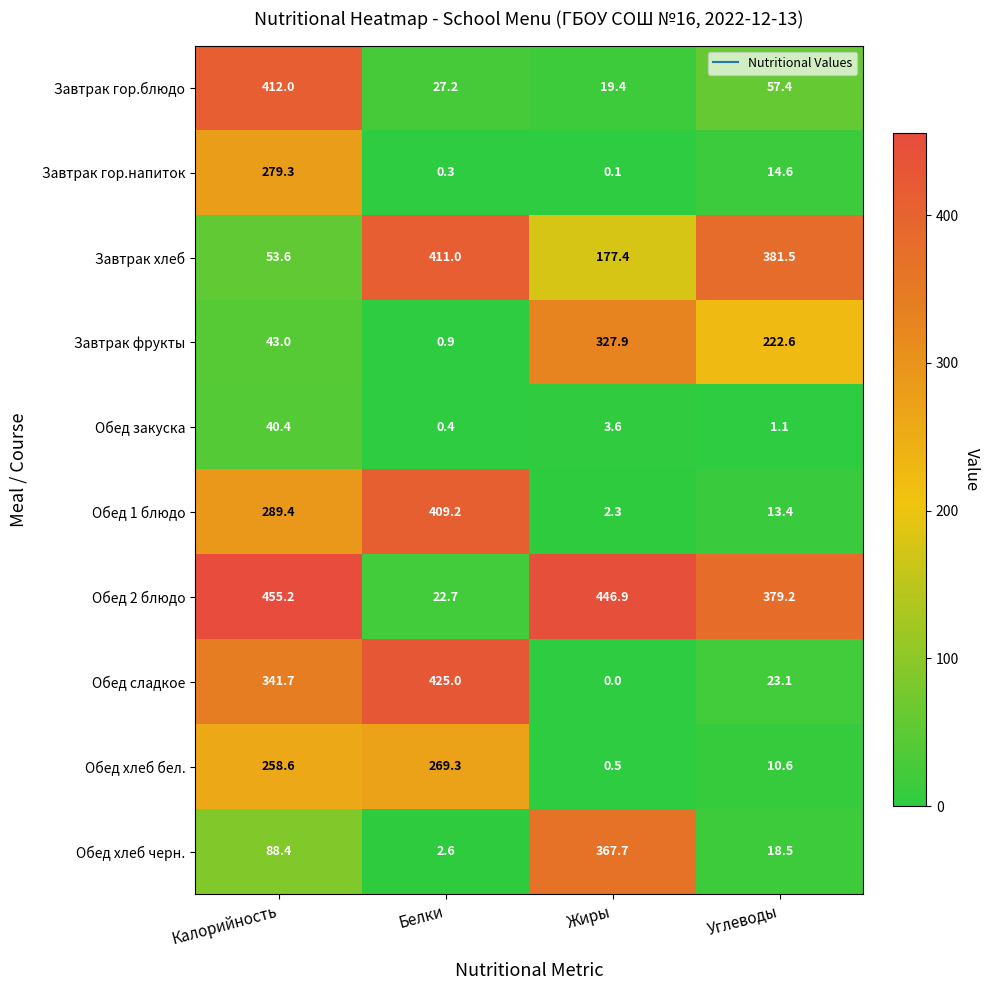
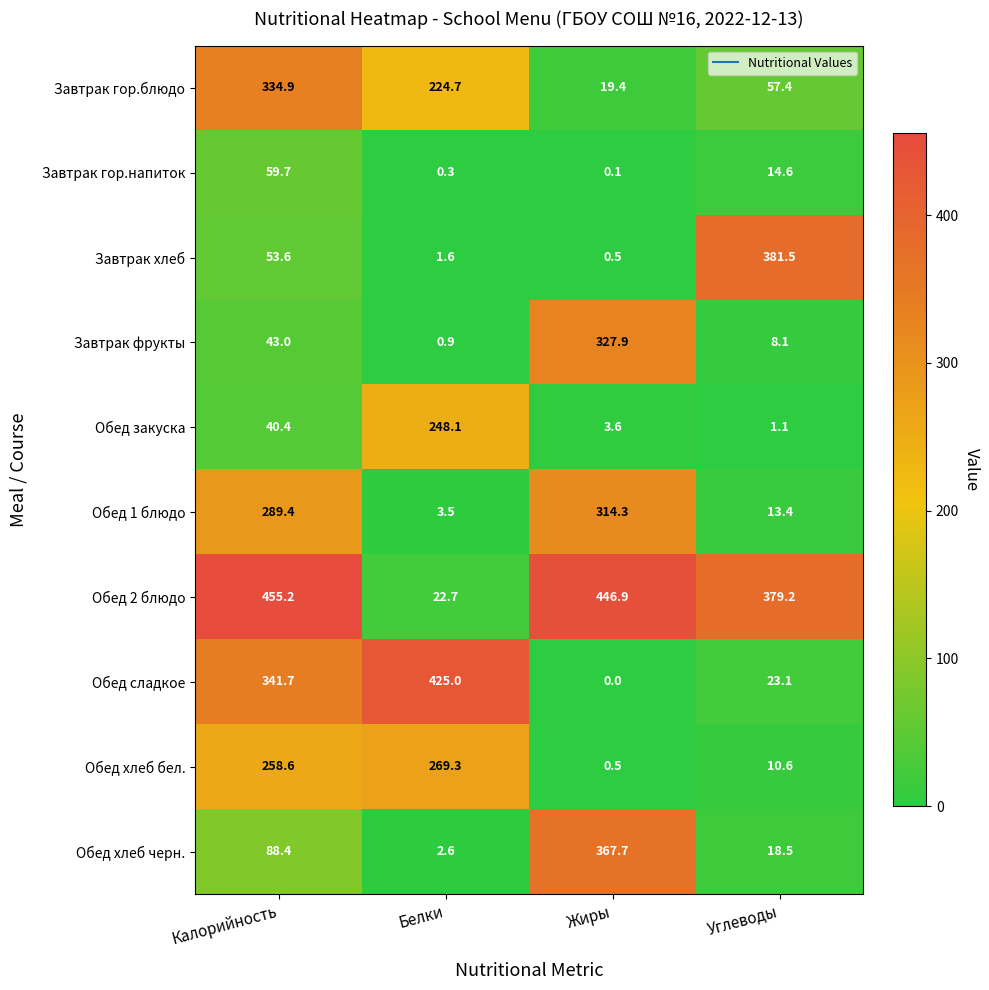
  {
    "Завтрак гор.блюдо": {
-     "Калорийность": 412.0,
-     "Белки": 27.2,
+     "Калорийность": 334.9,
+     "Белки": 224.7,
      "Жиры": 19.4,
      "Углеводы": 57.4
    },
    "Завтрак гор.напиток": {
-     "Калорийность": 279.3,
+     "Калорийность": 59.7,
      "Белки": 0.3,
      "Жиры": 0.1,
      "Углеводы": 14.6
    },
    "Завтрак хлеб": {
      "Калорийность": 53.6,
-     "Белки": 411.0,
-     "Жиры": 177.4,
+     "Белки": 1.6,
+     "Жиры": 0.5,
      "Углеводы": 381.5
    },
    "Завтрак фрукты": {
      "Калорийность": 43.0,
      "Белки": 0.9,
      "Жиры": 327.9,
-     "Углеводы": 222.6
+     "Углеводы": 8.1
    },
    "Обед закуска": {
      "Калорийность": 40.4,
-     "Белки": 0.4,
+     "Белки": 248.1,
      "Жиры": 3.6,
      "Углеводы": 1.1
    },
    "Обед 1 блюдо": {
      "Калорийность": 289.4,
-     "Белки": 409.2,
-     "Жиры": 2.3,
+     "Белки": 3.5,
+     "Жиры": 314.3,
      "Углеводы": 13.4
    },
    "Обед 2 блюдо": {
      "Калорийность": 455.2,
      "Белки": 22.7,
      "Жиры": 446.9,
      "Углеводы": 379.2
    },
    "Обед сладкое": {
      "Калорийность": 341.7,
      "Белки": 425.0,
      "Жиры": 0.0,
      "Углеводы": 23.1
    },
    "Обед хлеб бел.": {
      "Калорийность": 258.6,
      "Белки": 269.3,
      "Жиры": 0.5,
      "Углеводы": 10.6
    },
    "Обед хлеб черн.": {
      "Калорийность": 88.4,
      "Белки": 2.6,
      "Жиры": 367.7,
      "Углеводы": 18.5
    }
  }
